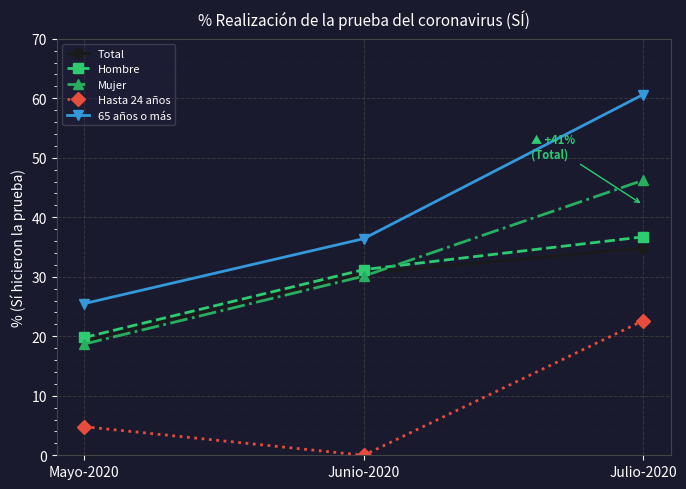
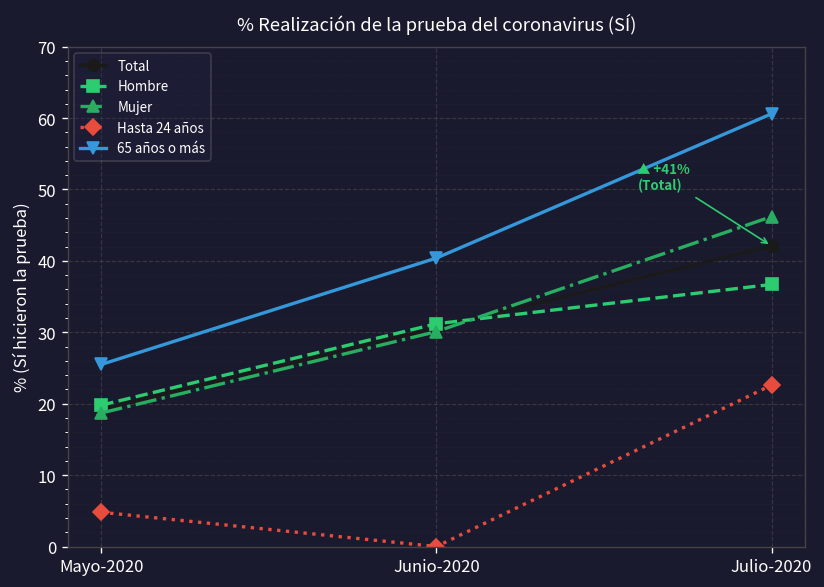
  {
    "Total": {
      "Mayo-2020": 19,
      "Junio-2020": 31,
-     "Julio-2020": 35
+     "Julio-2020": 42
    },
    "Hasta 24 años": {
      "Mayo-2020": 5,
      "Junio-2020": 0,
      "Julio-2020": 23
    },
    "65 años o más": {
      "Mayo-2020": 26,
-     "Junio-2020": 36,
+     "Junio-2020": 40,
      "Julio-2020": 61
    }
  }
